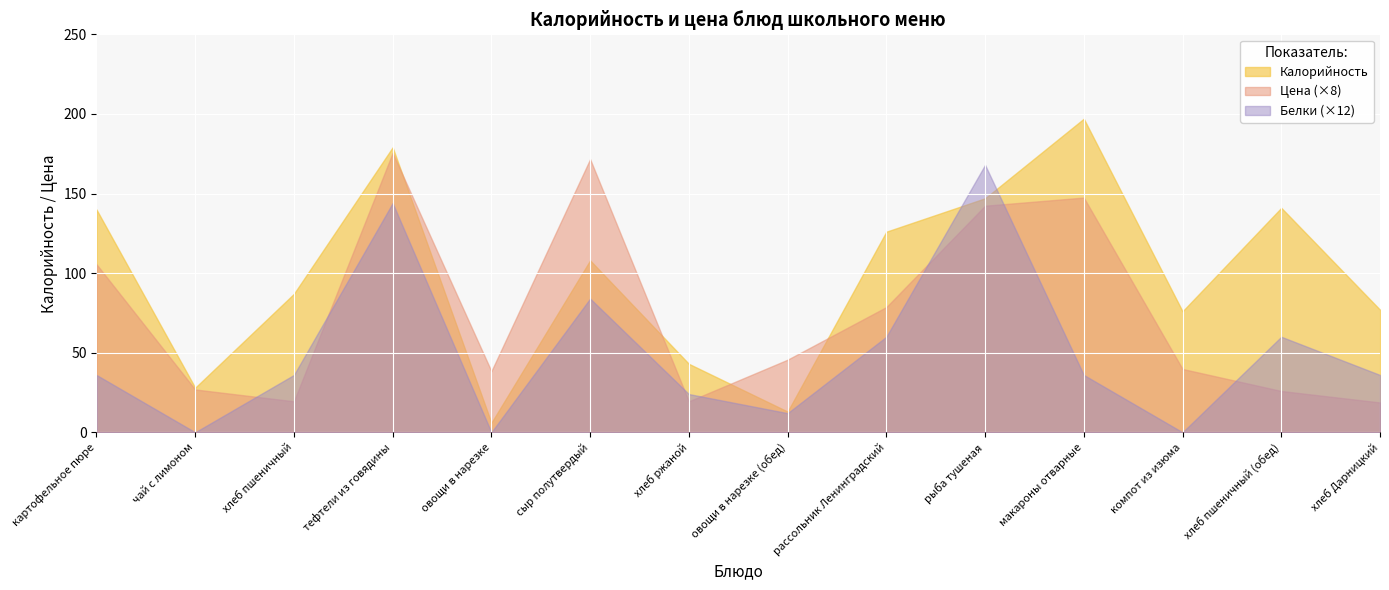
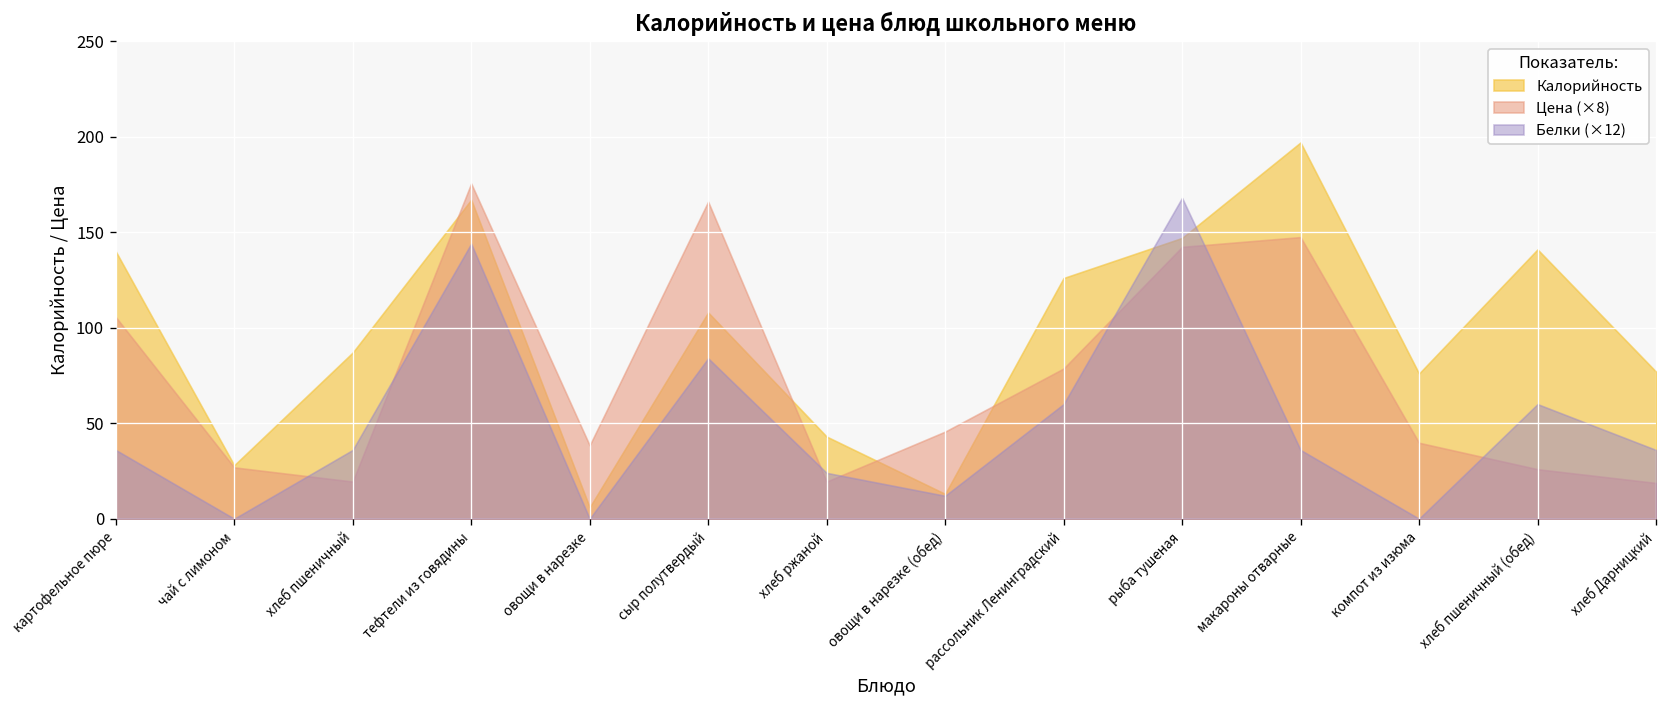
  {
    "Калорийность": {
      "картофельное пюре": 140,
      "хлеб пшеничный": 87,
-     "тефтели из говядины": 179,
+     "тефтели из говядины": 167,
      "овощи в нарезке": 6,
      "сыр полутвердый": 108,
      "хлеб ржаной": 43,
      "рассольник Ленинградский": 126,
      "рыба тушеная": 147,
      "макароны отварные": 197,
      "компот из изюма": 76,
      "хлеб пшеничный (обед)": 141,
      "хлеб Дарницкий": 77
    },
    "Цена (×8)": {
      "картофельное пюре": 106,
      "хлеб пшеничный": 19,
      "тефтели из говядины": 176,
      "овощи в нарезке": 38,
-     "сыр полутвердый": 172,
+     "сыр полутвердый": 166,
      "хлеб ржаной": 19,
      "овощи в нарезке (обед)": 46,
      "рассольник Ленинградский": 79,
      "рыба тушеная": 142,
      "макароны отварные": 147,
      "компот из изюма": 40,
      "хлеб пшеничный (обед)": 26,
      "хлеб Дарницкий": 19
    },
    "Белки (×12)": {
      "картофельное пюре": 36,
      "чай с лимоном": 0,
      "хлеб пшеничный": 36,
      "тефтели из говядины": 144,
      "овощи в нарезке": 0,
      "сыр полутвердый": 84,
      "хлеб ржаной": 24,
      "рассольник Ленинградский": 60,
      "рыба тушеная": 168,
      "макароны отварные": 36,
      "компот из изюма": 0,
      "хлеб пшеничный (обед)": 60,
      "хлеб Дарницкий": 36
    }
  }
